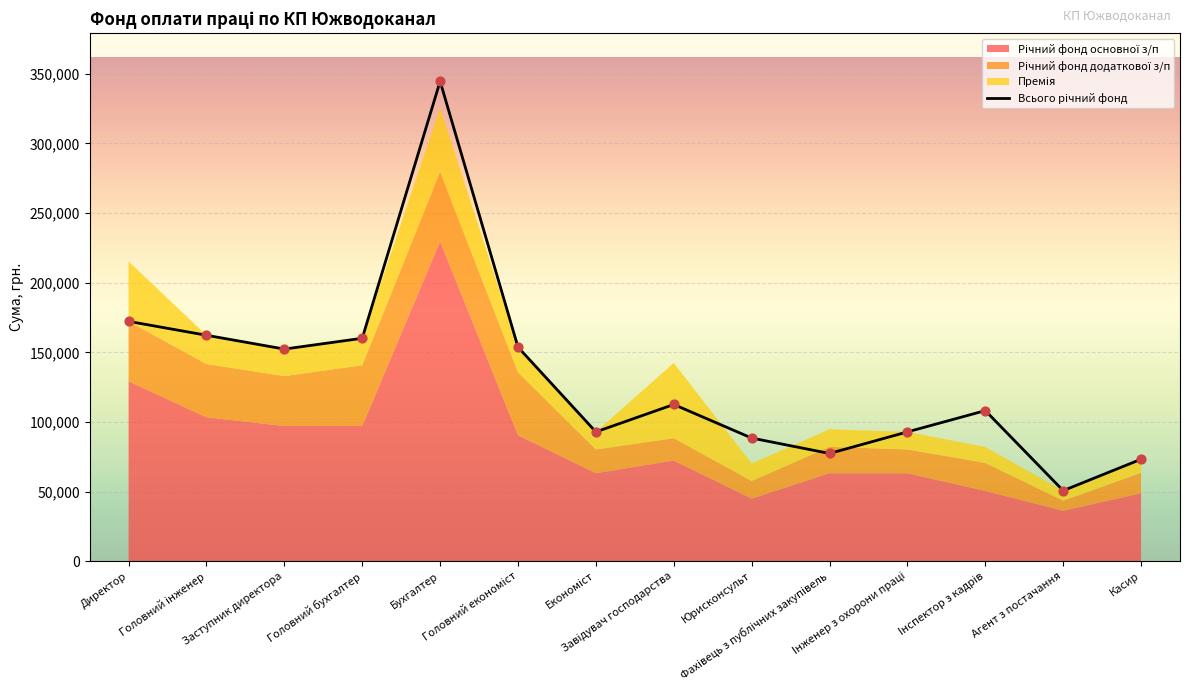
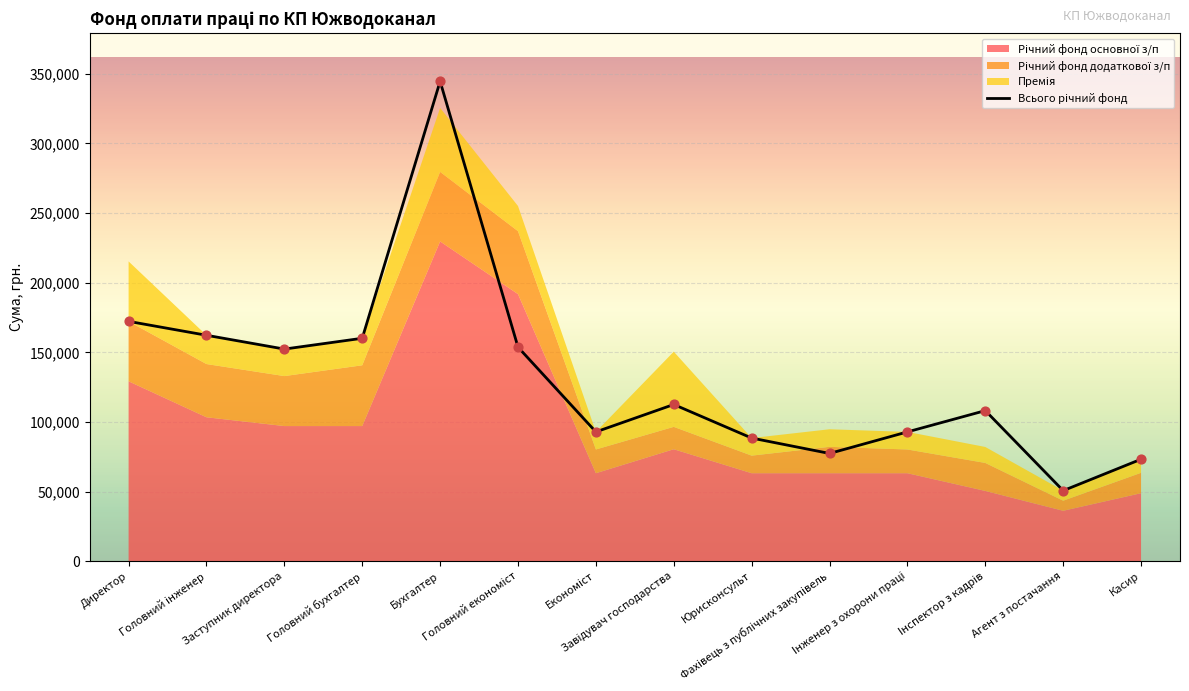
  {
    "Річний фонд основної з/п": {
      "Директор": "129,000",
      "Головний інженер": "103,000",
      "Заступник директора": "97,000",
      "Головний бухгалтер": "97,000",
      "Бухгалтер": "230,000",
-     "Головний економіст": "90,000",
+     "Головний економіст": "192,000",
      "Економіст": "63,000",
-     "Завідувач господарства": "72,000",
-     "Юрисконсульт": "45,000",
+     "Завідувач господарства": "80,000",
+     "Юрисконсульт": "63,000",
      "Фахівець з публічних закупівель": "63,000",
      "Інженер з охорони праці": "63,000",
      "Інспектор з кадрів": "50,000",
      "Агент з постачання": "36,000",
      "Касир": "49,000"
    },
    "Всього річний фонд": {
      "Бухгалтер": "345,000",
      "Завідувач господарства": "113,000",
      "Фахівець з публічних закупівель": "77,000",
      "Інспектор з кадрів": "108,000"
    },
    "Річний фонд додаткової з/п": {
      "Головний інженер": "38,000",
      "Заступник директора": "36,000",
      "Головний бухгалтер": "44,000",
      "Бухгалтер": "50,000",
      "Головний економіст": "45,000",
      "Економіст": "17,000",
      "Завідувач господарства": "16,000",
      "Юрисконсульт": "13,000",
      "Фахівець з публічних закупівель": "19,000",
      "Інженер з охорони праці": "17,000",
      "Інспектор з кадрів": "20,000",
      "Агент з постачання": "7,000",
      "Касир": "15,000"
    },
    "Премія": {
      "Директор": "43,000",
      "Бухгалтер": "46,000",
      "Завідувач господарства": "54,000",
      "Фахівець з публічних закупівель": "13,000",
      "Інспектор з кадрів": "11,000"
    }
  }
